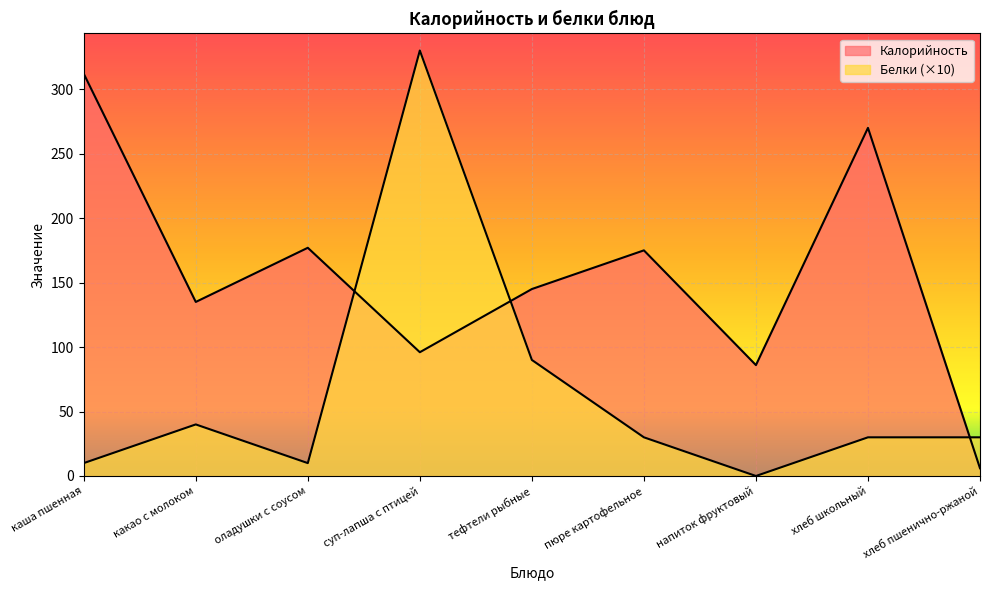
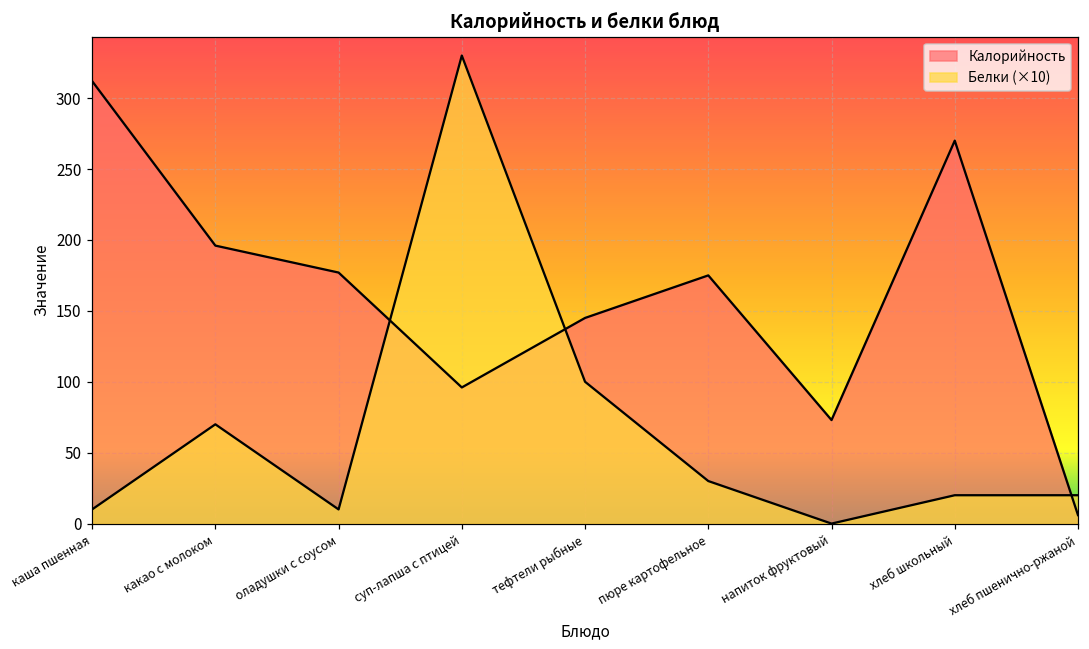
  {
    "Калорийность": {
      "каша пшенная": 312,
-     "какао с молоком": 135,
+     "какао с молоком": 196,
      "оладушки с соусом": 177,
      "суп-лапша с птицей": 96,
      "тефтели рыбные": 145,
      "пюре картофельное": 175,
-     "напиток фруктовый": 86,
+     "напиток фруктовый": 73,
      "хлеб школьный": 270,
      "хлеб пшенично-ржаной": 6
    },
    "Белки (×10)": {
      "каша пшенная": 10,
-     "какао с молоком": 40,
+     "какао с молоком": 70,
      "оладушки с соусом": 10,
      "суп-лапша с птицей": 330,
-     "тефтели рыбные": 90,
+     "тефтели рыбные": 100,
      "пюре картофельное": 30,
      "напиток фруктовый": 0,
-     "хлеб школьный": 30,
-     "хлеб пшенично-ржаной": 30
+     "хлеб школьный": 20,
+     "хлеб пшенично-ржаной": 20
    }
  }
